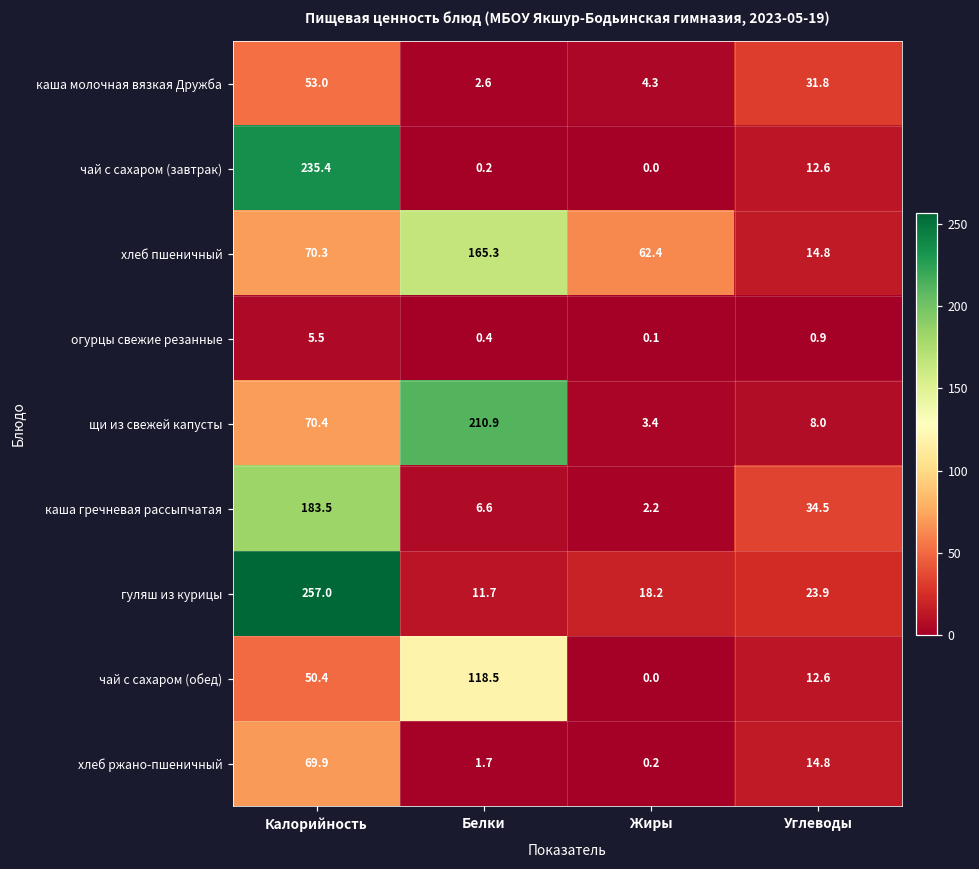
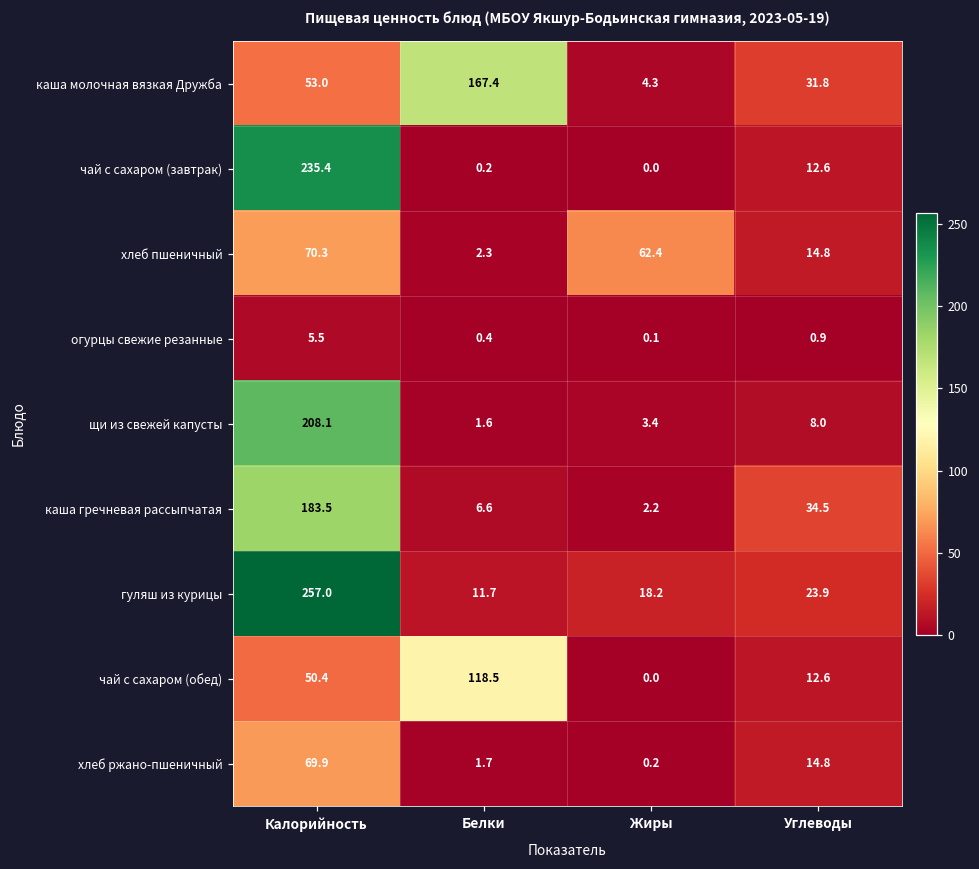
  {
    "каша молочная вязкая Дружба": {
      "Калорийность": 53.0,
-     "Белки": 2.6,
+     "Белки": 167.4,
      "Жиры": 4.3,
      "Углеводы": 31.8
    },
    "чай с сахаром (завтрак)": {
      "Калорийность": 235.4,
      "Белки": 0.2,
      "Жиры": 0.0,
      "Углеводы": 12.6
    },
    "хлеб пшеничный": {
      "Калорийность": 70.3,
-     "Белки": 165.3,
+     "Белки": 2.3,
      "Жиры": 62.4,
      "Углеводы": 14.8
    },
    "огурцы свежие резанные": {
      "Калорийность": 5.5,
      "Белки": 0.4,
      "Жиры": 0.1,
      "Углеводы": 0.9
    },
    "щи из свежей капусты": {
-     "Калорийность": 70.4,
-     "Белки": 210.9,
+     "Калорийность": 208.1,
+     "Белки": 1.6,
      "Жиры": 3.4,
      "Углеводы": 8.0
    },
    "каша гречневая рассыпчатая": {
      "Калорийность": 183.5,
      "Белки": 6.6,
      "Жиры": 2.2,
      "Углеводы": 34.5
    },
    "гуляш из курицы": {
      "Калорийность": 257.0,
      "Белки": 11.7,
      "Жиры": 18.2,
      "Углеводы": 23.9
    },
    "чай с сахаром (обед)": {
      "Калорийность": 50.4,
      "Белки": 118.5,
      "Жиры": 0.0,
      "Углеводы": 12.6
    },
    "хлеб ржано-пшеничный": {
      "Калорийность": 69.9,
      "Белки": 1.7,
      "Жиры": 0.2,
      "Углеводы": 14.8
    }
  }
